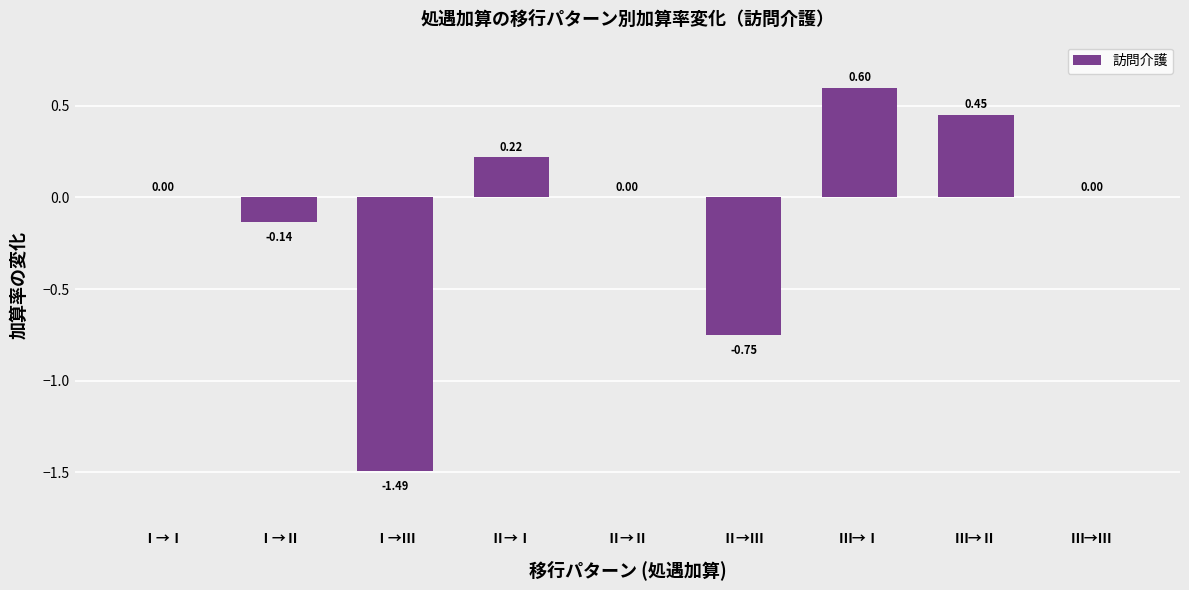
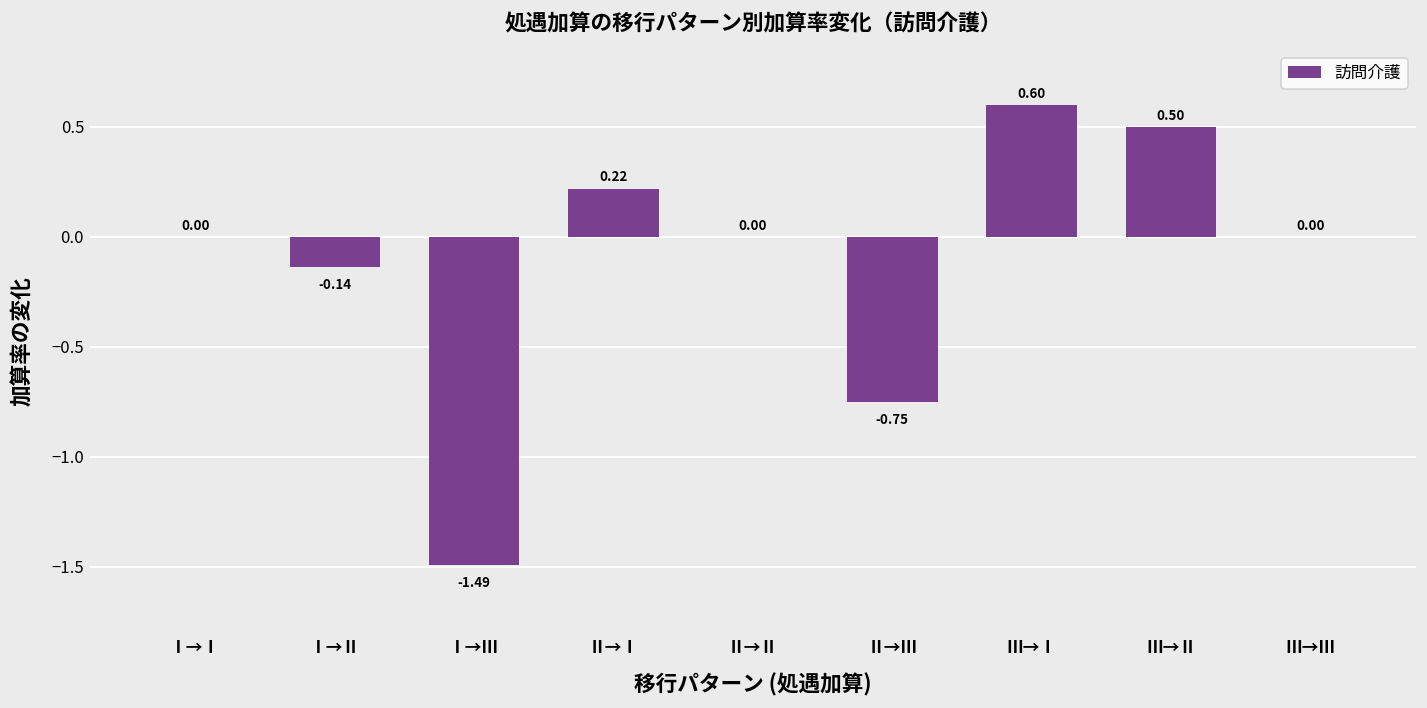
  {
    "Ⅰ→Ⅰ": 0.00,
    "Ⅰ→Ⅱ": -0.14,
    "Ⅰ→Ⅲ": -1.49,
    "Ⅱ→Ⅰ": 0.22,
    "Ⅱ→Ⅱ": 0.00,
    "Ⅱ→Ⅲ": -0.75,
    "Ⅲ→Ⅰ": 0.60,
-   "Ⅲ→Ⅱ": 0.45,
+   "Ⅲ→Ⅱ": 0.50,
    "Ⅲ→Ⅲ": 0.00
  }
